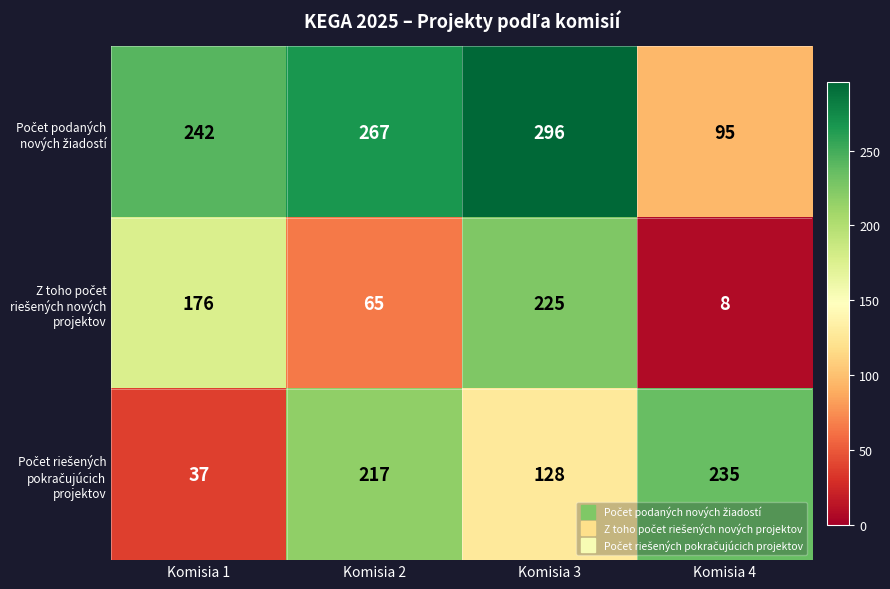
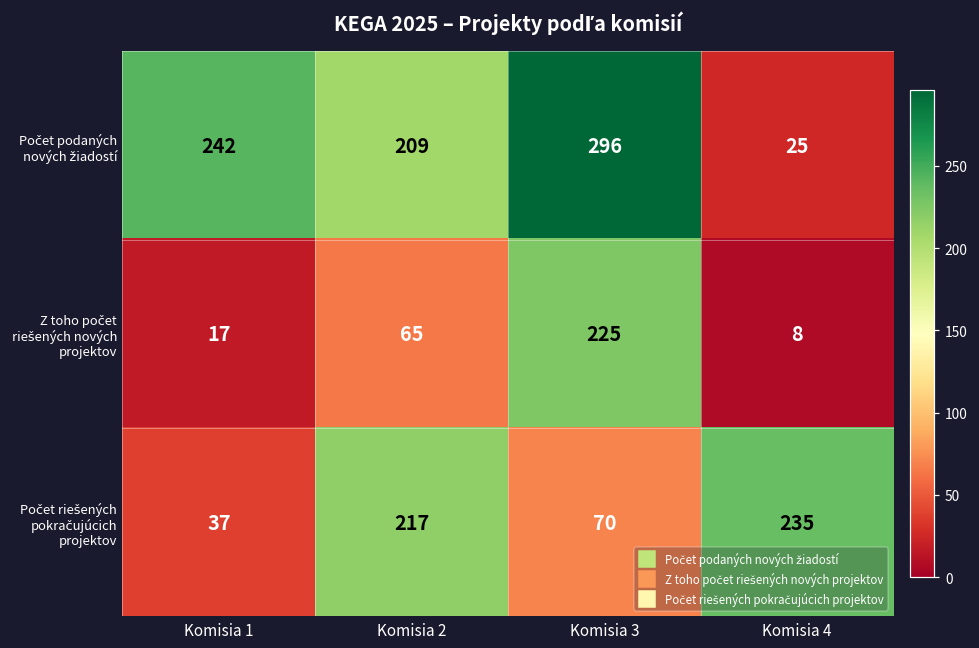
  {
    "Počet podaných nových žiadostí": {
      "Komisia 1": 242,
-     "Komisia 2": 267,
+     "Komisia 2": 209,
      "Komisia 3": 296,
-     "Komisia 4": 95
+     "Komisia 4": 25
    },
    "Z toho počet riešených nových projektov": {
-     "Komisia 1": 176,
+     "Komisia 1": 17,
      "Komisia 2": 65,
      "Komisia 3": 225,
      "Komisia 4": 8
    },
    "Počet riešených pokračujúcich projektov": {
      "Komisia 1": 37,
      "Komisia 2": 217,
-     "Komisia 3": 128,
+     "Komisia 3": 70,
      "Komisia 4": 235
    }
  }
